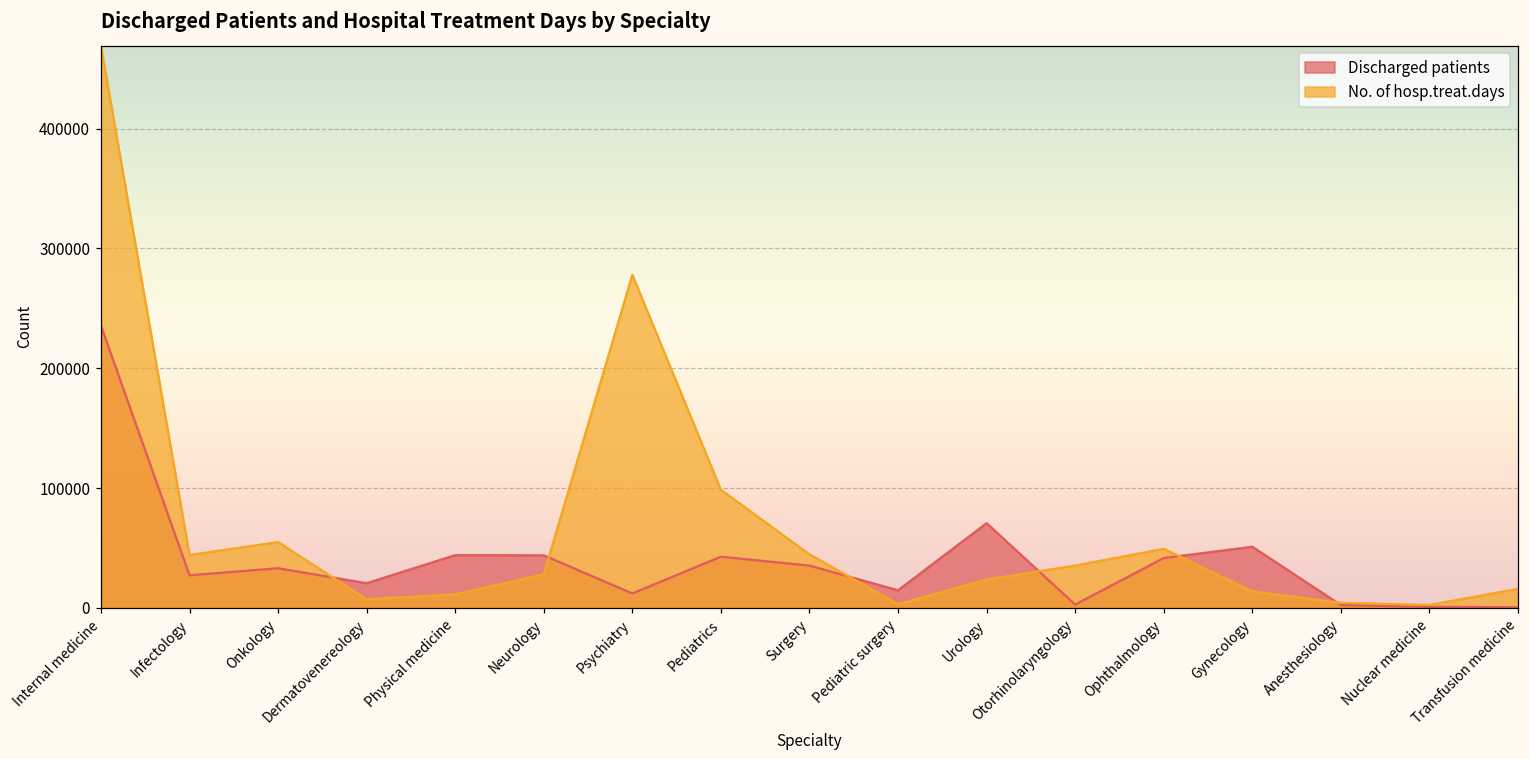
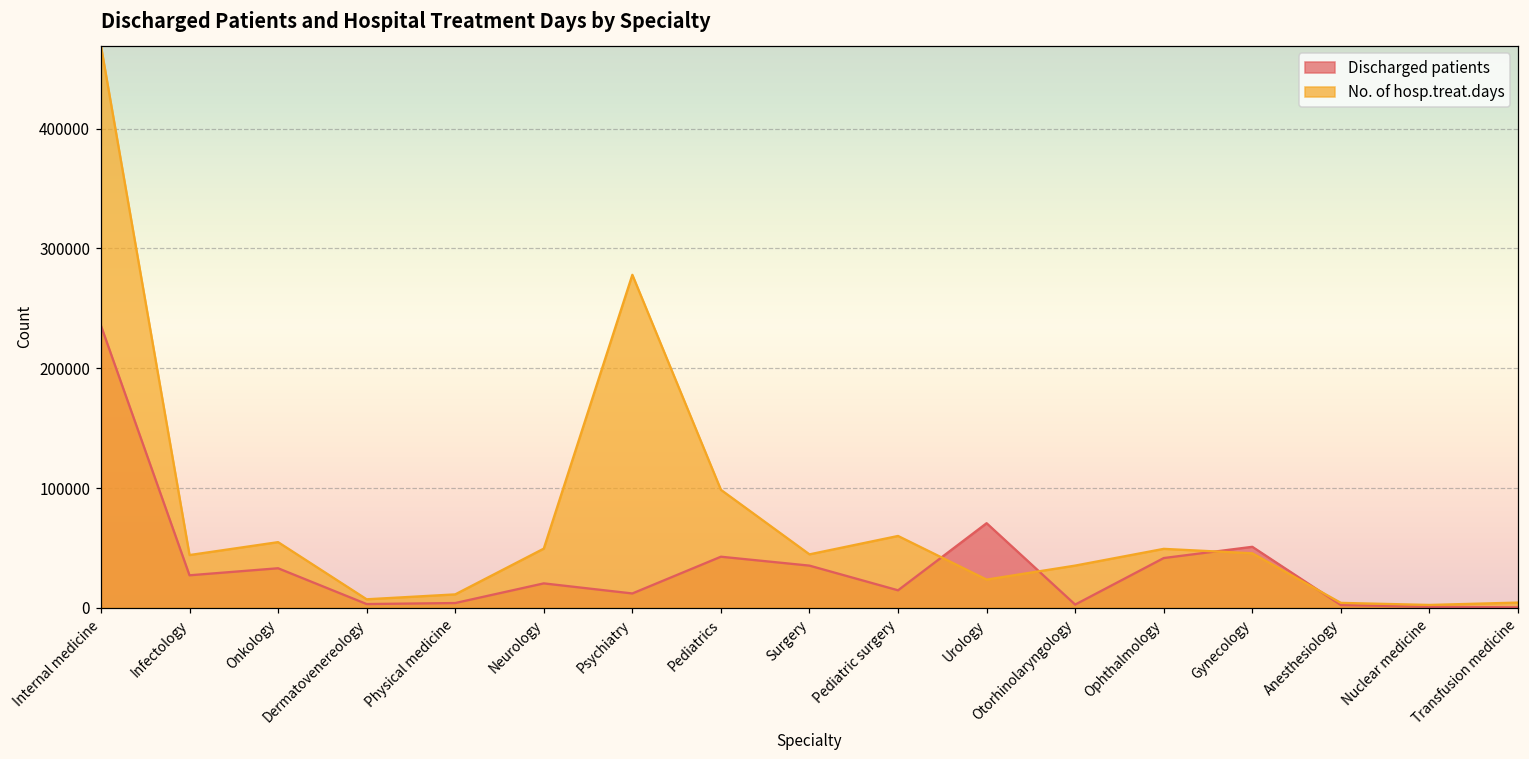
  {
    "Discharged patients": {
      "Internal medicine": 236000,
      "Infectology": 27000,
      "Onkology": 33000,
-     "Dermatovenereology": 21000,
-     "Physical medicine": 44000,
-     "Neurology": 44000,
+     "Dermatovenereology": 3000,
+     "Physical medicine": 4000,
+     "Neurology": 20000,
      "Psychiatry": 12000,
      "Pediatrics": 43000,
      "Surgery": 35000,
      "Pediatric surgery": 15000,
      "Urology": 71000,
      "Otorhinolaryngology": 3000,
      "Ophthalmology": 42000,
      "Gynecology": 51000,
      "Transfusion medicine": 0
    },
    "No. of hosp.treat.days": {
      "Internal medicine": 469000,
      "Infectology": 44000,
      "Onkology": 55000,
      "Dermatovenereology": 7000,
      "Physical medicine": 11000,
-     "Neurology": 28000,
+     "Neurology": 49000,
      "Psychiatry": 278000,
      "Pediatrics": 99000,
      "Surgery": 45000,
-     "Pediatric surgery": 3000,
+     "Pediatric surgery": 60000,
      "Urology": 24000,
      "Otorhinolaryngology": 35000,
      "Ophthalmology": 49000,
-     "Gynecology": 14000,
-     "Transfusion medicine": 16000
+     "Gynecology": 46000,
+     "Transfusion medicine": 4000
    }
  }
